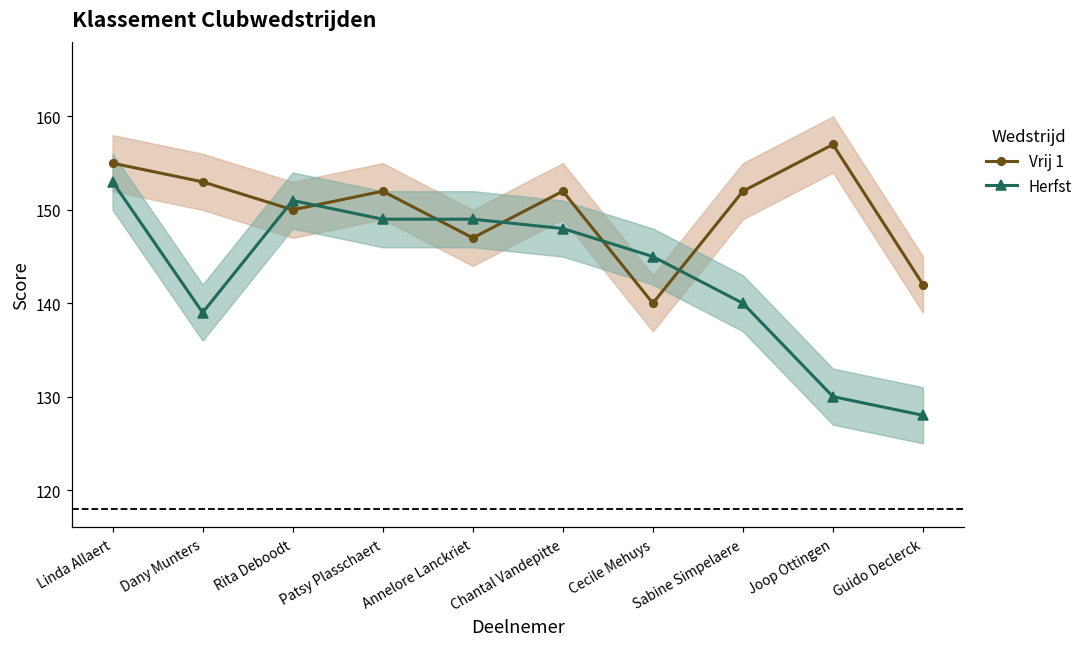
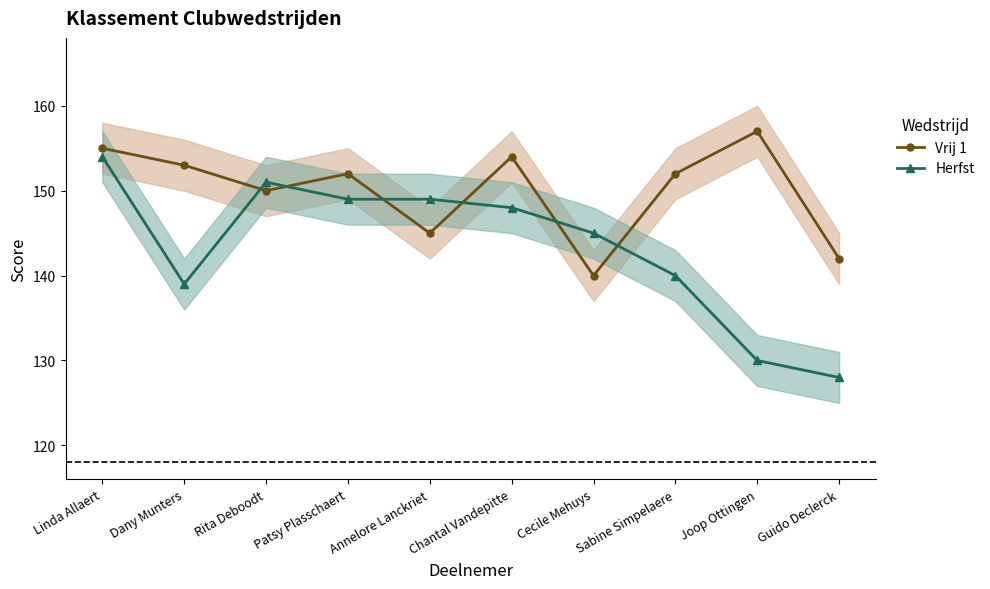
  {
    "Vrij 1": {
      "Linda Allaert": 155,
      "Dany Munters": 153,
      "Rita Deboodt": 150,
-     "Annelore Lanckriet": 147,
-     "Chantal Vandepitte": 152,
+     "Annelore Lanckriet": 145,
+     "Chantal Vandepitte": 154,
      "Cecile Mehuys": 140,
      "Sabine Simpelaere": 152,
      "Joop Ottingen": 157,
      "Guido Declerck": 142
    },
    "Herfst": {
-     "Linda Allaert": 153,
+     "Linda Allaert": 154,
      "Dany Munters": 139,
      "Rita Deboodt": 151,
      "Patsy Plasschaert": 149,
      "Annelore Lanckriet": 149,
      "Chantal Vandepitte": 148,
      "Cecile Mehuys": 145,
      "Sabine Simpelaere": 140,
      "Joop Ottingen": 130,
      "Guido Declerck": 128
    }
  }
